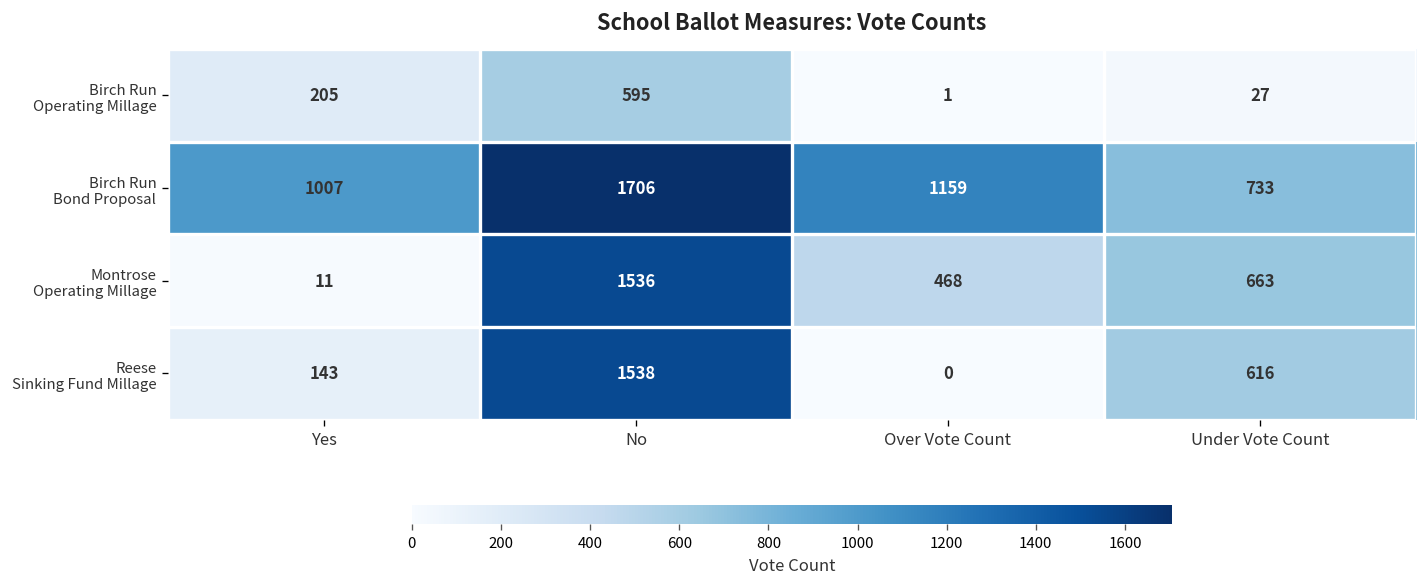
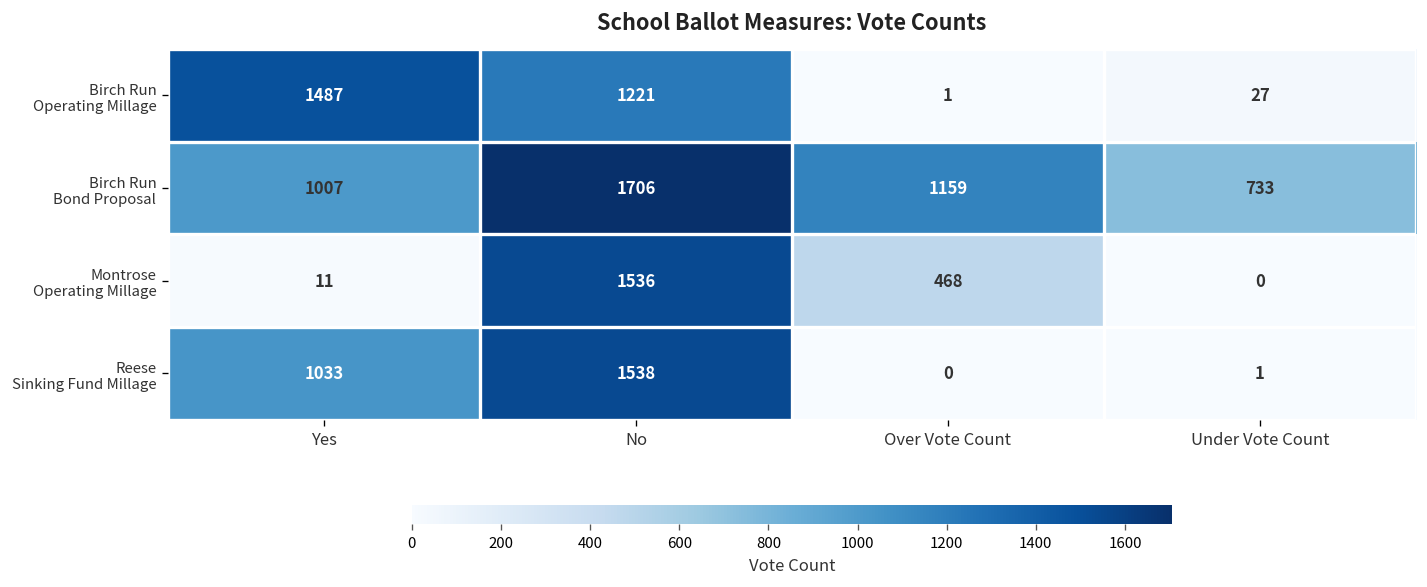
  {
    "Birch Run Operating Millage": {
-     "Yes": 205,
-     "No": 595,
+     "Yes": 1487,
+     "No": 1221,
      "Over Vote Count": 1,
      "Under Vote Count": 27
    },
    "Birch Run Bond Proposal": {
      "Yes": 1007,
      "No": 1706,
      "Over Vote Count": 1159,
      "Under Vote Count": 733
    },
    "Montrose Operating Millage": {
      "Yes": 11,
      "No": 1536,
      "Over Vote Count": 468,
-     "Under Vote Count": 663
+     "Under Vote Count": 0
    },
    "Reese Sinking Fund Millage": {
-     "Yes": 143,
+     "Yes": 1033,
      "No": 1538,
      "Over Vote Count": 0,
-     "Under Vote Count": 616
+     "Under Vote Count": 1
    }
  }
